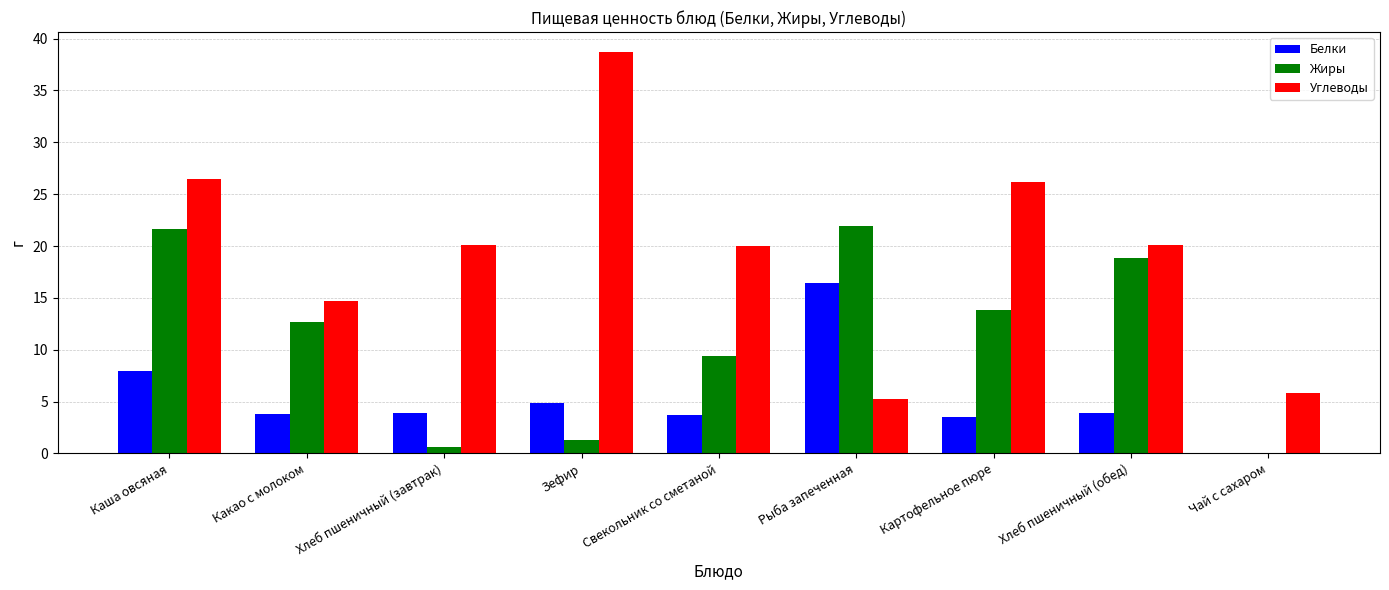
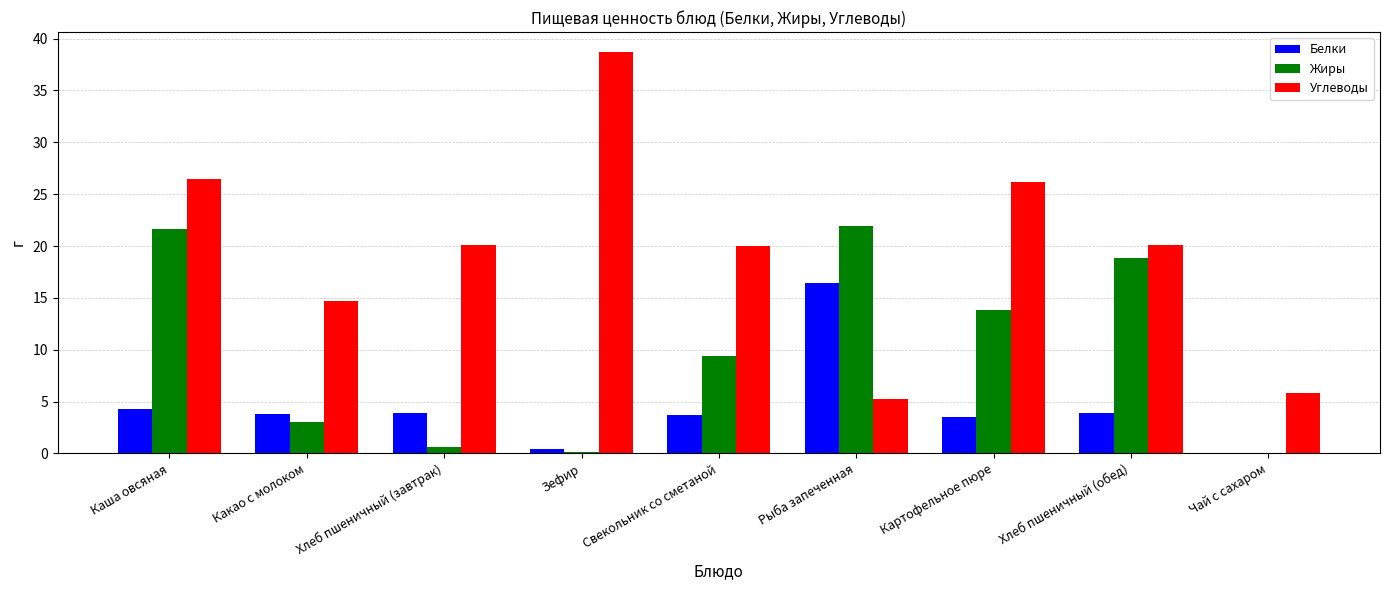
  {
    "Белки": {
-     "Каша овсяная": 7.9,
+     "Каша овсяная": 4.3,
      "Какао с молоком": 3.8,
      "Хлеб пшеничный (завтрак)": 3.9,
-     "Зефир": 4.9,
+     "Зефир": 0.4,
      "Свекольник со сметаной": 3.7,
      "Рыба запеченная": 16.4,
      "Картофельное пюре": 3.5,
      "Хлеб пшеничный (обед)": 3.9,
      "Чай с сахаром": 0.0
    },
    "Жиры": {
      "Каша овсяная": 21.6,
-     "Какао с молоком": 12.7,
+     "Какао с молоком": 3.0,
      "Хлеб пшеничный (завтрак)": 0.6,
-     "Зефир": 1.3,
+     "Зефир": 0.1,
      "Свекольник со сметаной": 9.4,
      "Рыба запеченная": 21.9,
      "Картофельное пюре": 13.8,
      "Хлеб пшеничный (обед)": 18.8,
      "Чай с сахаром": 0.0
    },
    "Углеводы": {
      "Каша овсяная": 26.5,
      "Какао с молоком": 14.7,
      "Хлеб пшеничный (завтрак)": 20.1,
      "Зефир": 38.7,
      "Свекольник со сметаной": 20.0,
      "Рыба запеченная": 5.2,
      "Картофельное пюре": 26.2,
      "Хлеб пшеничный (обед)": 20.1,
      "Чай с сахаром": 5.8
    }
  }
